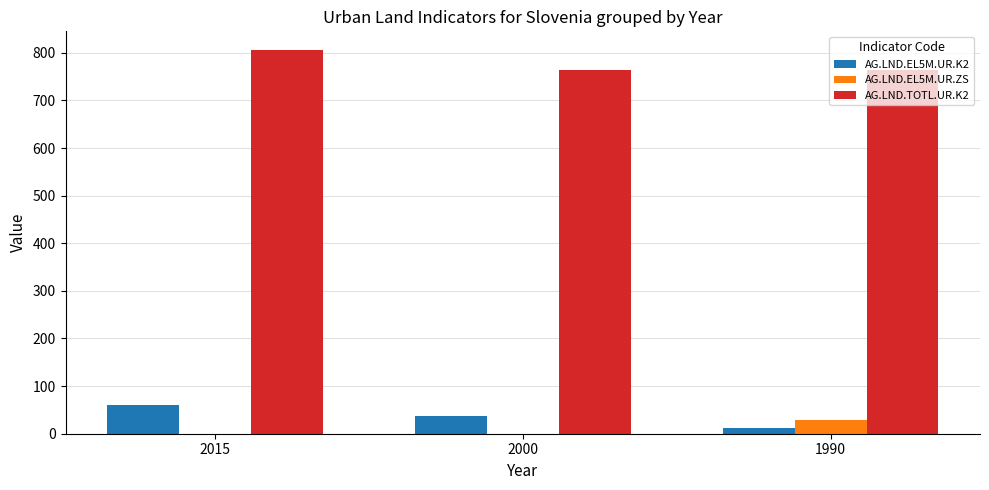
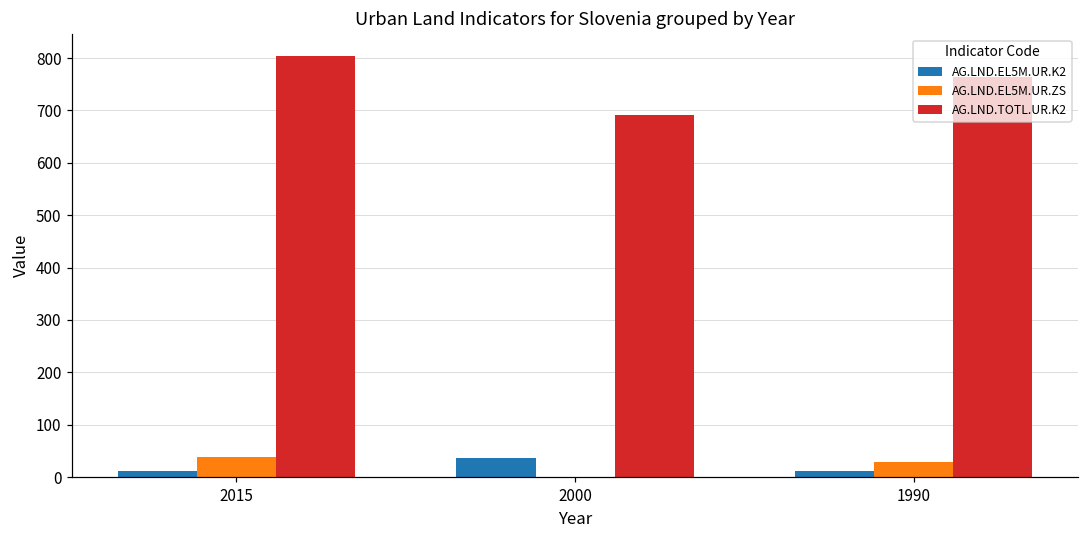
  {
    "AG.LND.EL5M.UR.K2": {
-     "2015": 60,
+     "2015": 10,
      "2000": 40,
      "1990": 10
    },
    "AG.LND.EL5M.UR.ZS": {
-     "2015": 0,
+     "2015": 40,
      "1990": 30
    },
    "AG.LND.TOTL.UR.K2": {
      "2015": 800,
-     "2000": 760
+     "2000": 690
    }
  }
